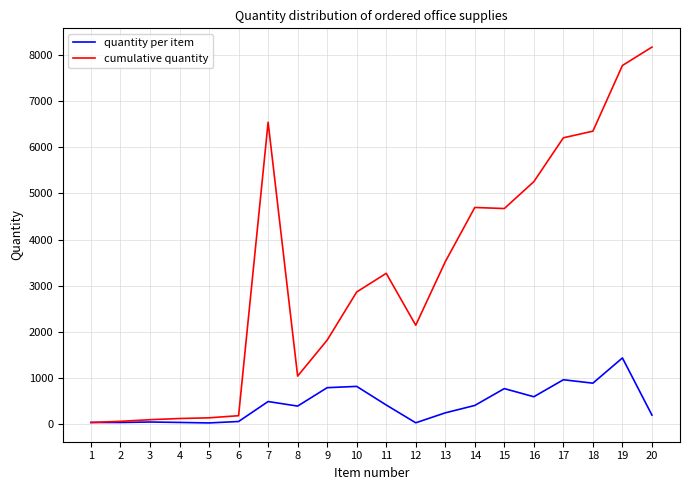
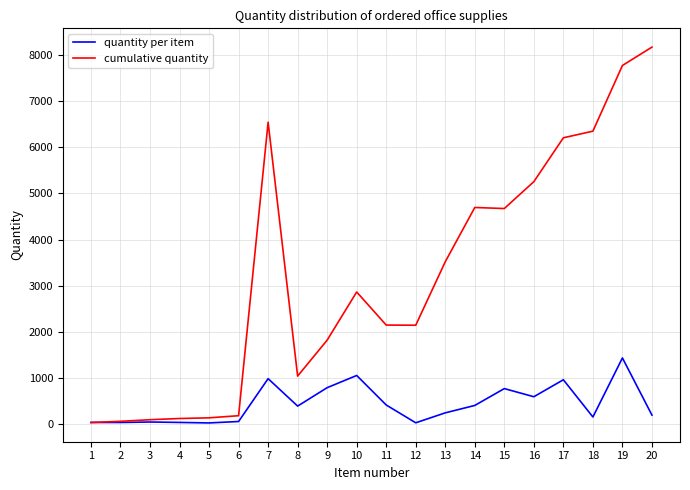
  {
    "quantity per item": {
      "4": 0,
      "5": 0,
      "6": 0,
-     "7": 500,
+     "7": 1000,
      "8": 400,
      "9": 800,
-     "10": 800,
+     "10": 1000,
      "11": 400,
      "12": 0,
      "13": 200,
      "14": 400,
      "15": 800,
      "16": 600,
      "17": 1000,
-     "18": 900,
+     "18": 100,
      "19": 1400,
      "20": 200
    },
    "cumulative quantity": {
      "4": 100,
      "5": 100,
      "6": 200,
      "7": 6500,
      "8": 1000,
      "9": 1800,
      "10": 2900,
-     "11": 3300,
+     "11": 2100,
      "12": 2100,
      "13": 3500,
      "14": 4700,
      "15": 4700,
      "16": 5300,
      "17": 6200,
      "18": 6400,
      "19": 7800,
      "20": 8200
    }
  }
